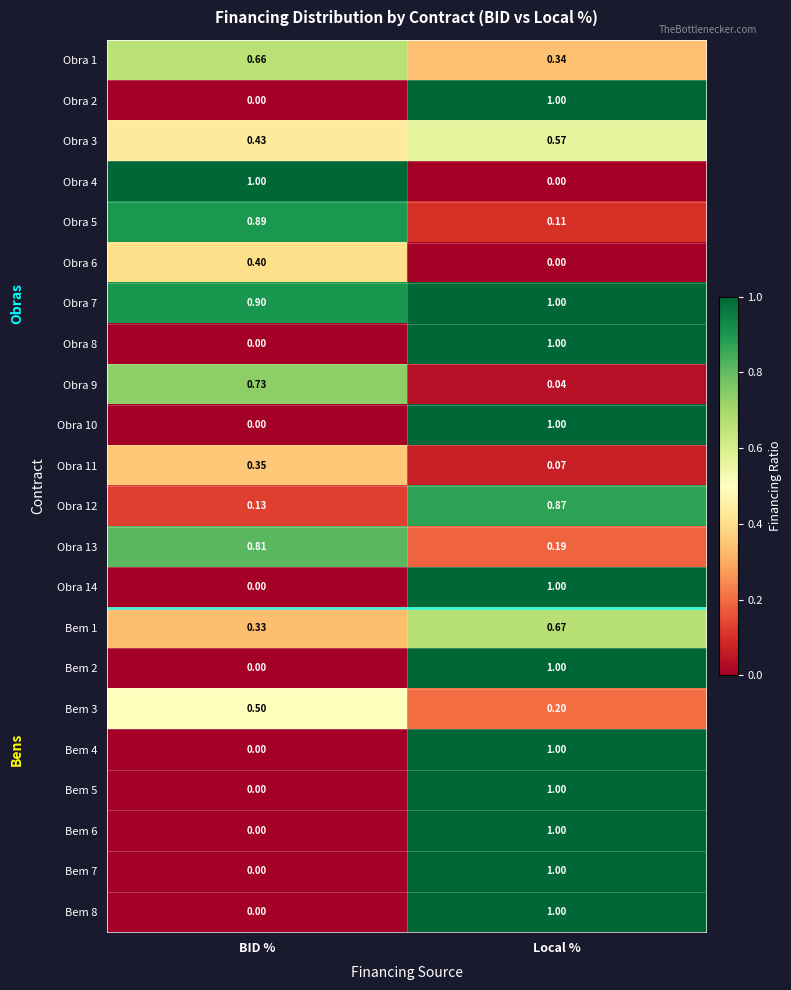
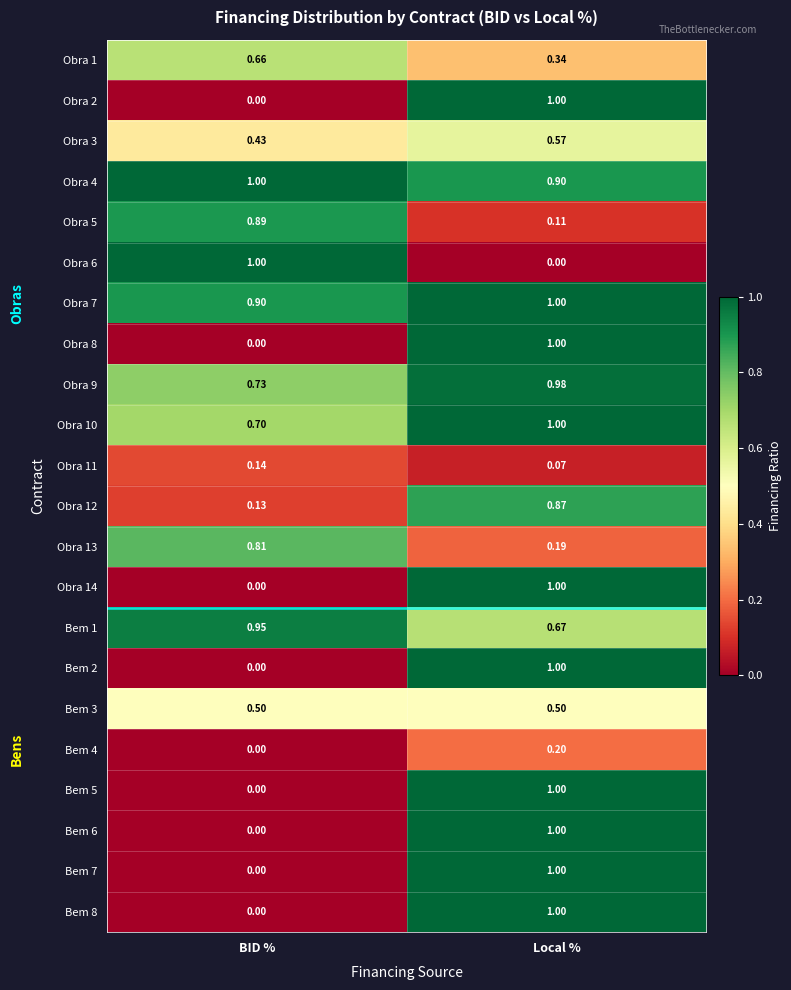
  {
    "Obra 1": {
      "BID %": 0.66,
      "Local %": 0.34
    },
    "Obra 2": {
      "BID %": 0.00,
      "Local %": 1.00
    },
    "Obra 3": {
      "BID %": 0.43,
      "Local %": 0.57
    },
    "Obra 4": {
      "BID %": 1.00,
-     "Local %": 0.00
+     "Local %": 0.90
    },
    "Obra 5": {
      "BID %": 0.89,
      "Local %": 0.11
    },
    "Obra 6": {
-     "BID %": 0.40,
+     "BID %": 1.00,
      "Local %": 0.00
    },
    "Obra 7": {
      "BID %": 0.90,
      "Local %": 1.00
    },
    "Obra 8": {
      "BID %": 0.00,
      "Local %": 1.00
    },
    "Obra 9": {
      "BID %": 0.73,
-     "Local %": 0.04
+     "Local %": 0.98
    },
    "Obra 10": {
-     "BID %": 0.00,
+     "BID %": 0.70,
      "Local %": 1.00
    },
    "Obra 11": {
-     "BID %": 0.35,
+     "BID %": 0.14,
      "Local %": 0.07
    },
    "Obra 12": {
      "BID %": 0.13,
      "Local %": 0.87
    },
    "Obra 13": {
      "BID %": 0.81,
      "Local %": 0.19
    },
    "Obra 14": {
      "BID %": 0.00,
      "Local %": 1.00
    },
    "Bem 1": {
-     "BID %": 0.33,
+     "BID %": 0.95,
      "Local %": 0.67
    },
    "Bem 2": {
      "BID %": 0.00,
      "Local %": 1.00
    },
    "Bem 3": {
      "BID %": 0.50,
-     "Local %": 0.20
+     "Local %": 0.50
    },
    "Bem 4": {
      "BID %": 0.00,
-     "Local %": 1.00
+     "Local %": 0.20
    },
    "Bem 5": {
      "BID %": 0.00,
      "Local %": 1.00
    },
    "Bem 6": {
      "BID %": 0.00,
      "Local %": 1.00
    },
    "Bem 7": {
      "BID %": 0.00,
      "Local %": 1.00
    },
    "Bem 8": {
      "BID %": 0.00,
      "Local %": 1.00
    }
  }
